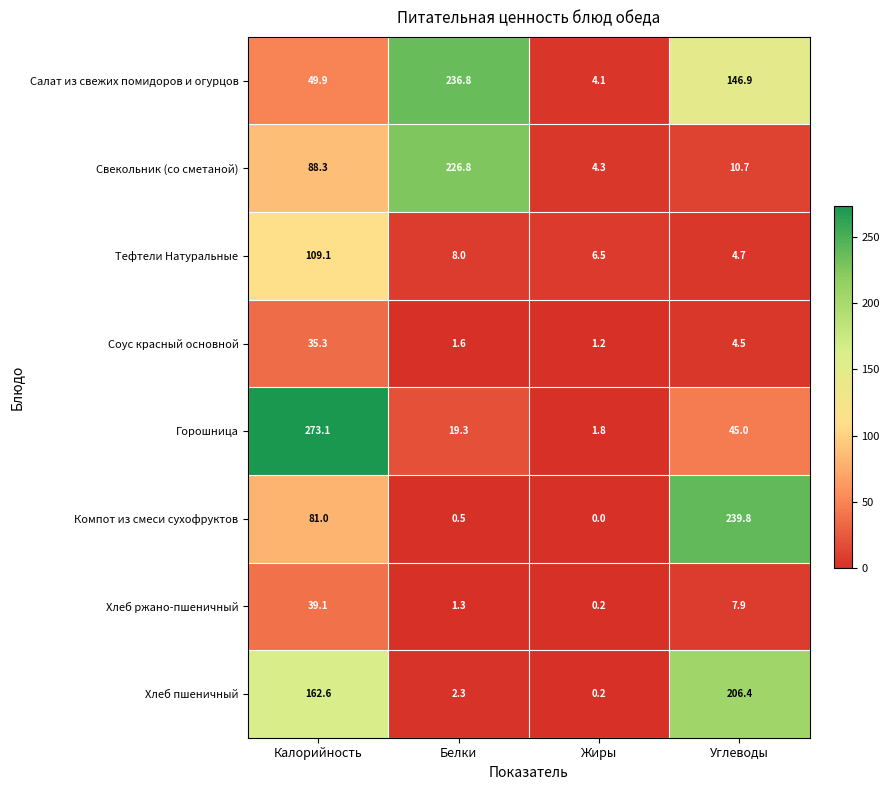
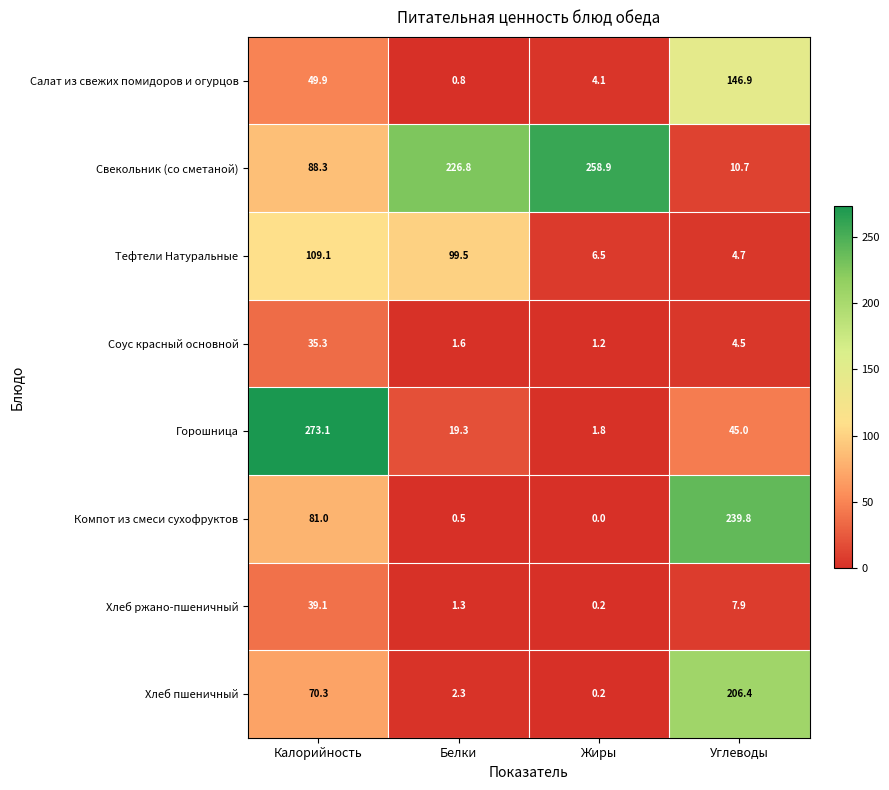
  {
    "Салат из свежих помидоров и огурцов": {
      "Калорийность": 49.9,
-     "Белки": 236.8,
+     "Белки": 0.8,
      "Жиры": 4.1,
      "Углеводы": 146.9
    },
    "Свекольник (со сметаной)": {
      "Калорийность": 88.3,
      "Белки": 226.8,
-     "Жиры": 4.3,
+     "Жиры": 258.9,
      "Углеводы": 10.7
    },
    "Тефтели Натуральные": {
      "Калорийность": 109.1,
-     "Белки": 8.0,
+     "Белки": 99.5,
      "Жиры": 6.5,
      "Углеводы": 4.7
    },
    "Соус красный основной": {
      "Калорийность": 35.3,
      "Белки": 1.6,
      "Жиры": 1.2,
      "Углеводы": 4.5
    },
    "Горошница": {
      "Калорийность": 273.1,
      "Белки": 19.3,
      "Жиры": 1.8,
      "Углеводы": 45.0
    },
    "Компот из смеси сухофруктов": {
      "Калорийность": 81.0,
      "Белки": 0.5,
      "Жиры": 0.0,
      "Углеводы": 239.8
    },
    "Хлеб ржано-пшеничный": {
      "Калорийность": 39.1,
      "Белки": 1.3,
      "Жиры": 0.2,
      "Углеводы": 7.9
    },
    "Хлеб пшеничный": {
-     "Калорийность": 162.6,
+     "Калорийность": 70.3,
      "Белки": 2.3,
      "Жиры": 0.2,
      "Углеводы": 206.4
    }
  }
